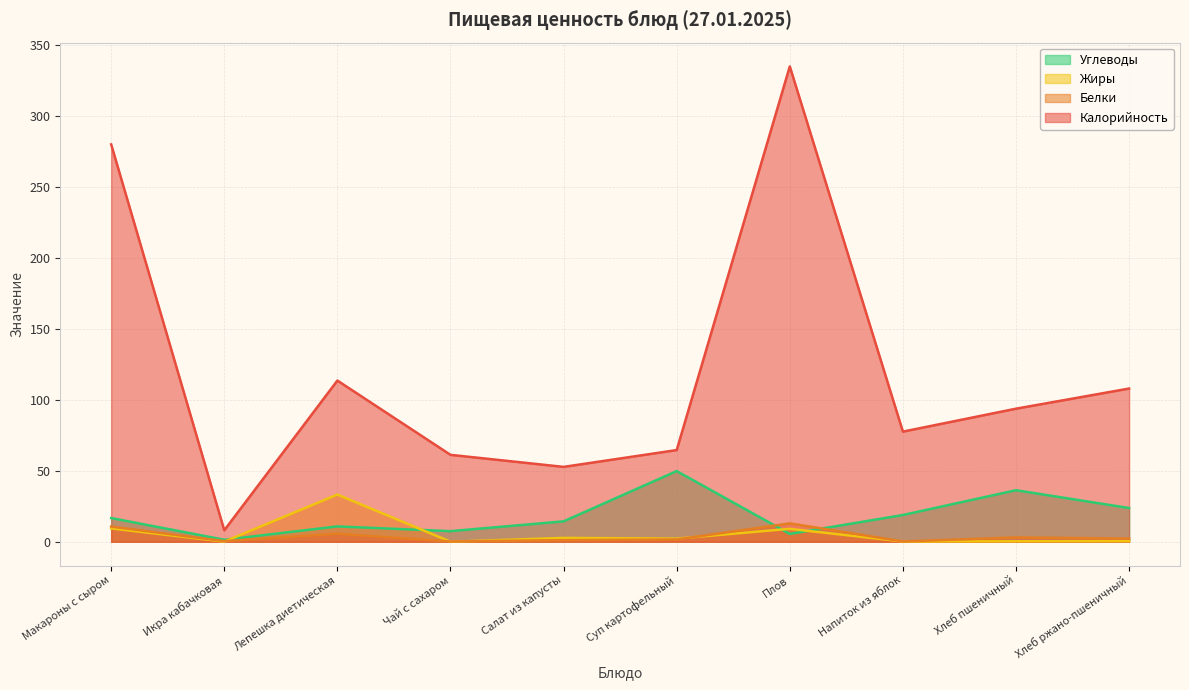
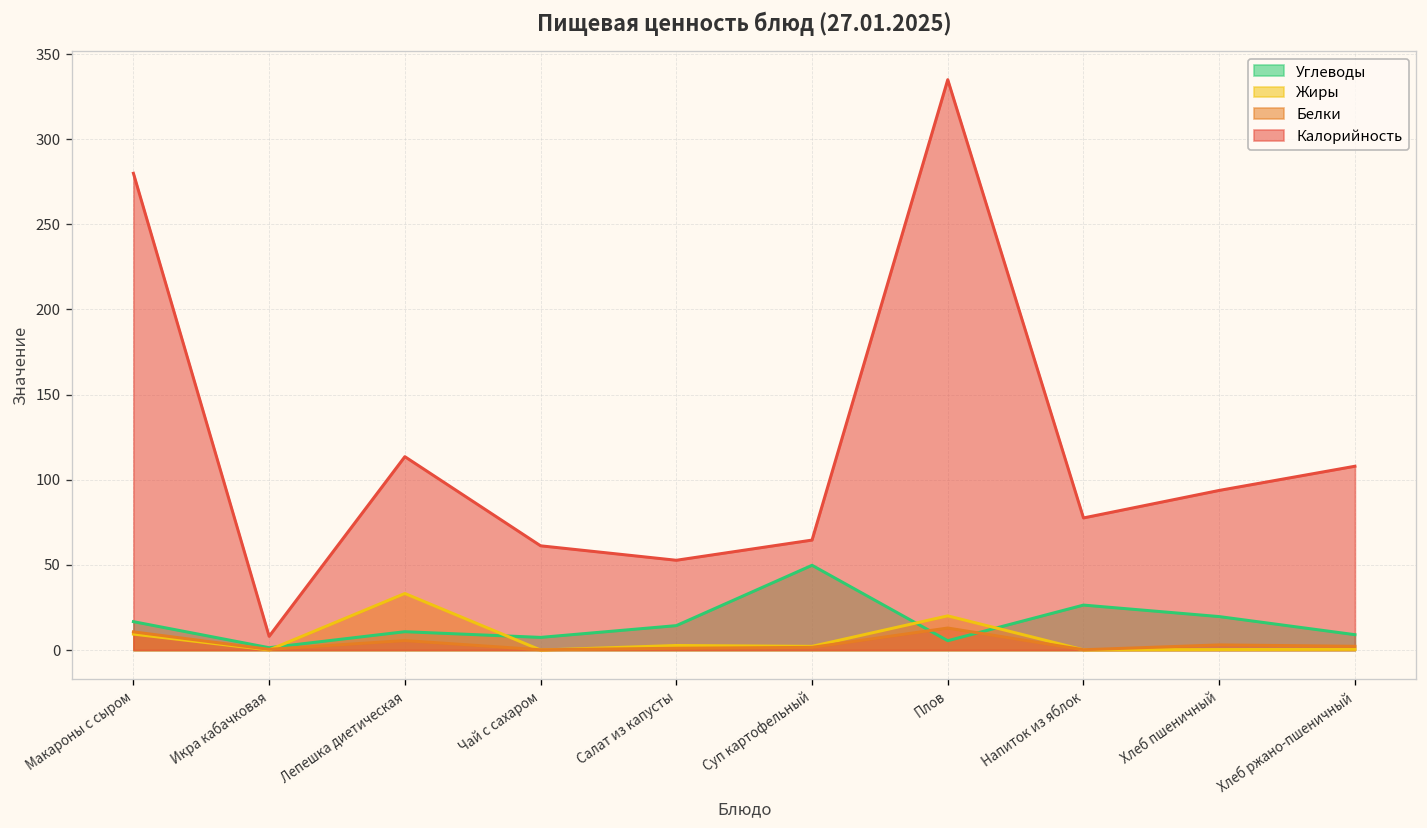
  {
    "Углеводы": {
      "Макароны с сыром": 17,
      "Лепешка диетическая": 11,
      "Чай с сахаром": 7,
      "Салат из капусты": 14,
      "Суп картофельный": 50,
      "Плов": 6,
-     "Напиток из яблок": 19,
-     "Хлеб пшеничный": 36,
-     "Хлеб ржано-пшеничный": 24
+     "Напиток из яблок": 26,
+     "Хлеб пшеничный": 20,
+     "Хлеб ржано-пшеничный": 9
    },
    "Жиры": {
      "Лепешка диетическая": 33,
-     "Плов": 9,
+     "Плов": 20,
      "Хлеб пшеничный": 0
    }
  }
